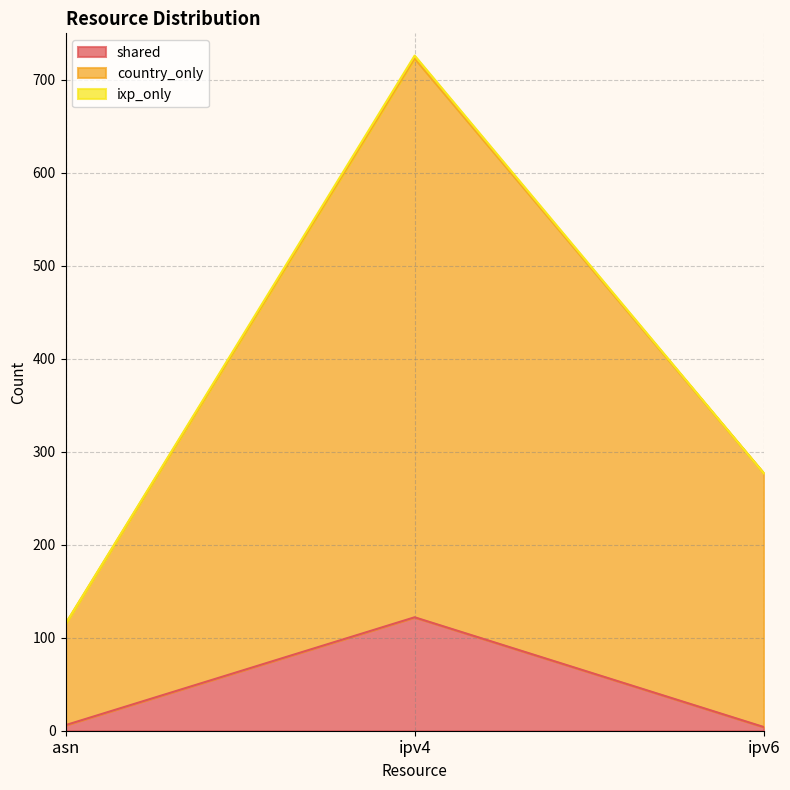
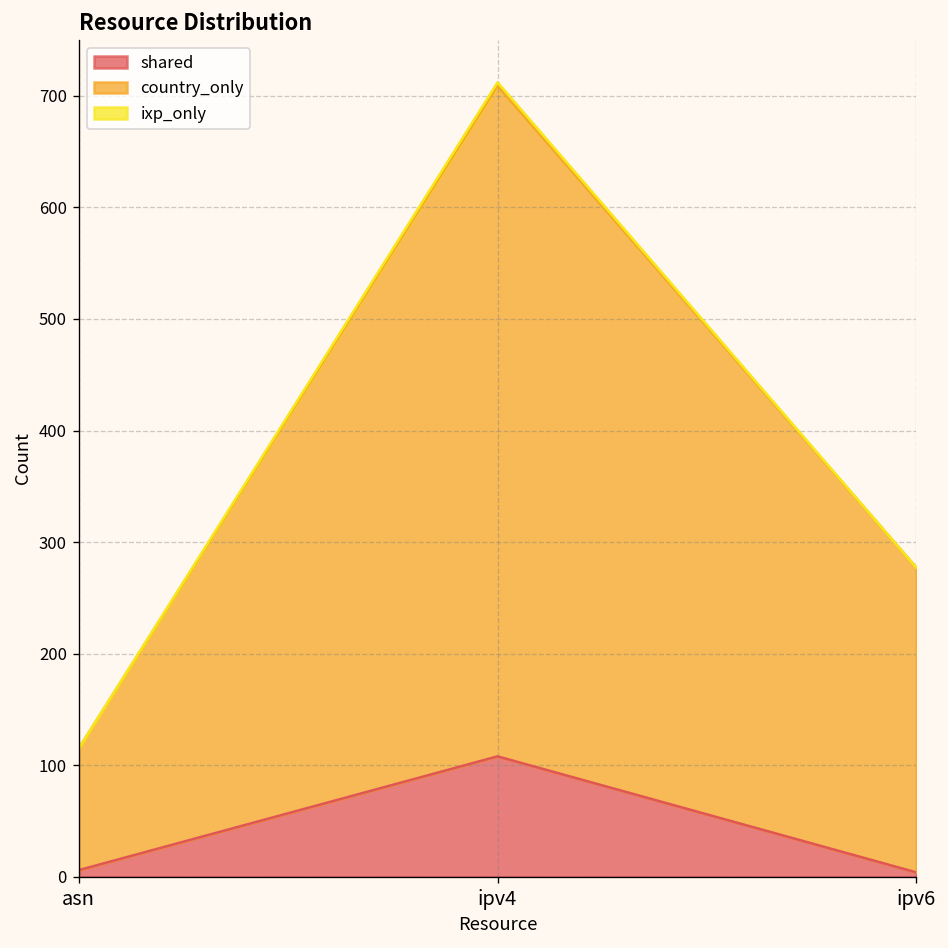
  {
    "shared": {
      "asn": 10,
-     "ipv4": 120,
+     "ipv4": 110,
      "ipv6": 0
    },
    "country_only": {
      "ipv4": 600
    },
    "ixp_only": {
      "ipv4": 0
    }
  }
